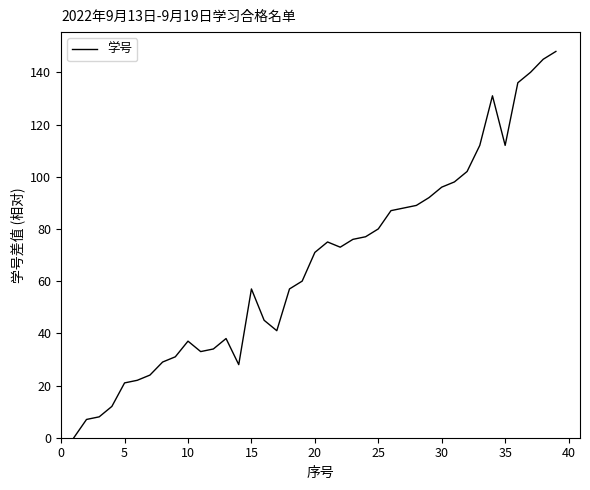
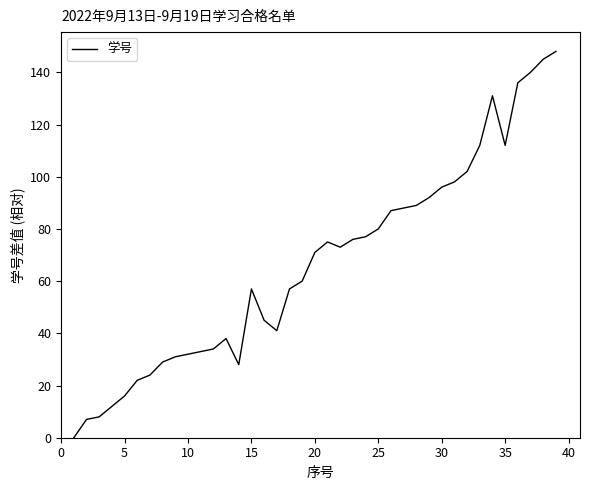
  {
-   "5": 21,
-   "10": 37,
+   "5": 16,
+   "10": 32,
    "15": 57,
    "20": 71,
    "25": 80,
    "30": 96,
    "35": 112
  }
